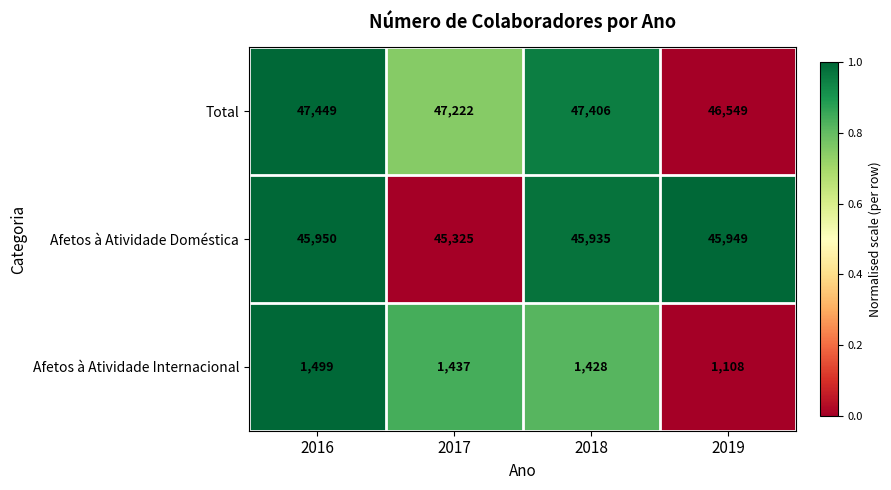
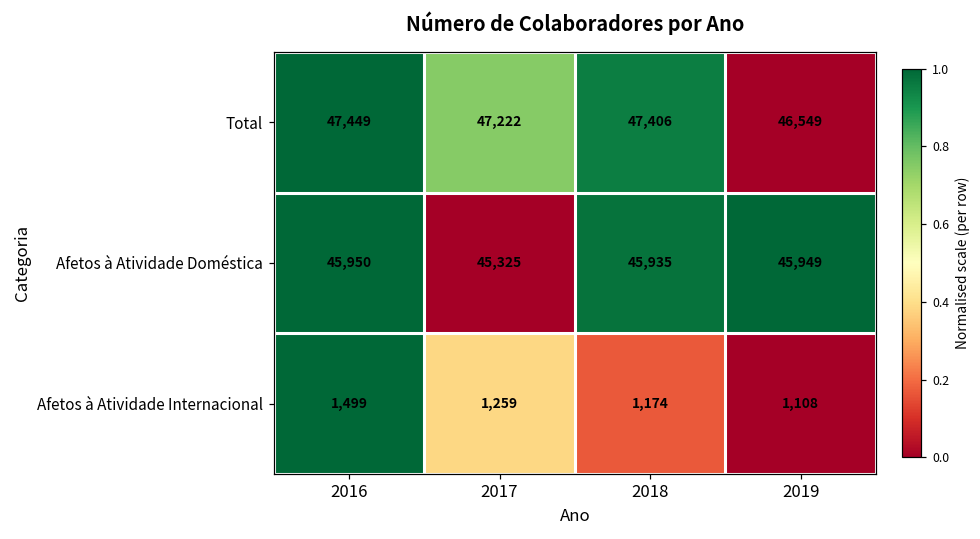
  {
    "Total": {
      "2016": "47,449",
      "2017": "47,222",
      "2018": "47,406",
      "2019": "46,549"
    },
    "Afetos à Atividade Doméstica": {
      "2016": "45,950",
      "2017": "45,325",
      "2018": "45,935",
      "2019": "45,949"
    },
    "Afetos à Atividade Internacional": {
      "2016": "1,499",
-     "2017": "1,437",
-     "2018": "1,428",
+     "2017": "1,259",
+     "2018": "1,174",
      "2019": "1,108"
    }
  }
